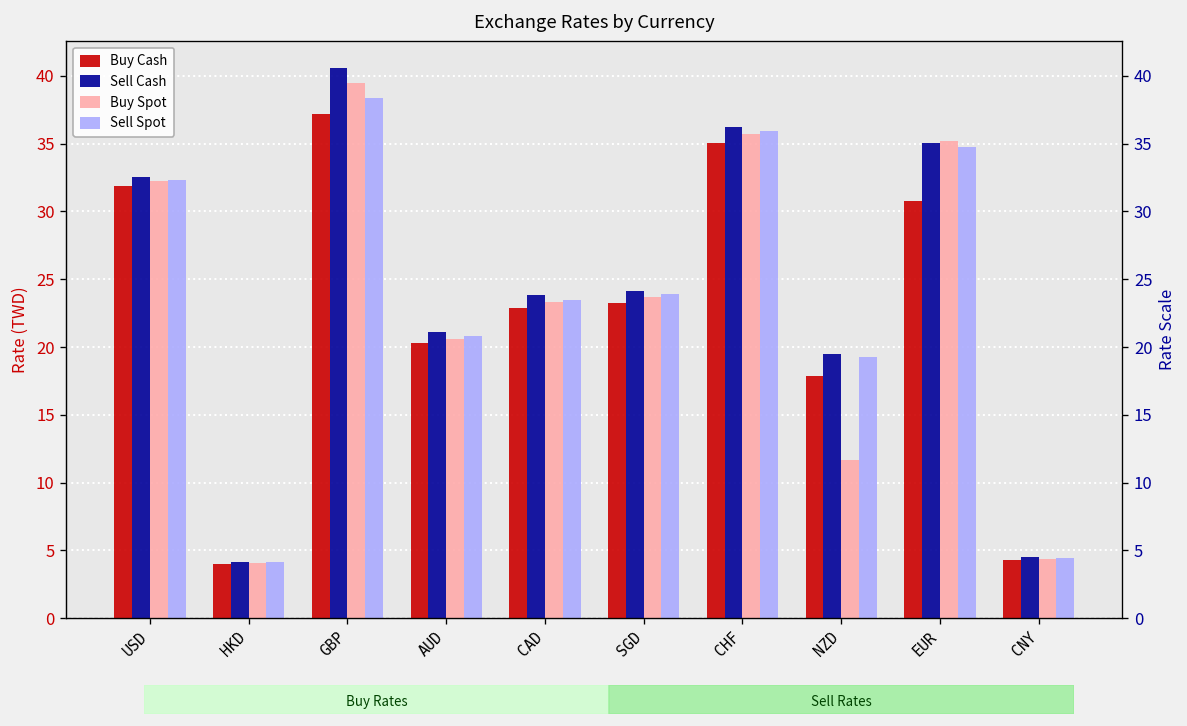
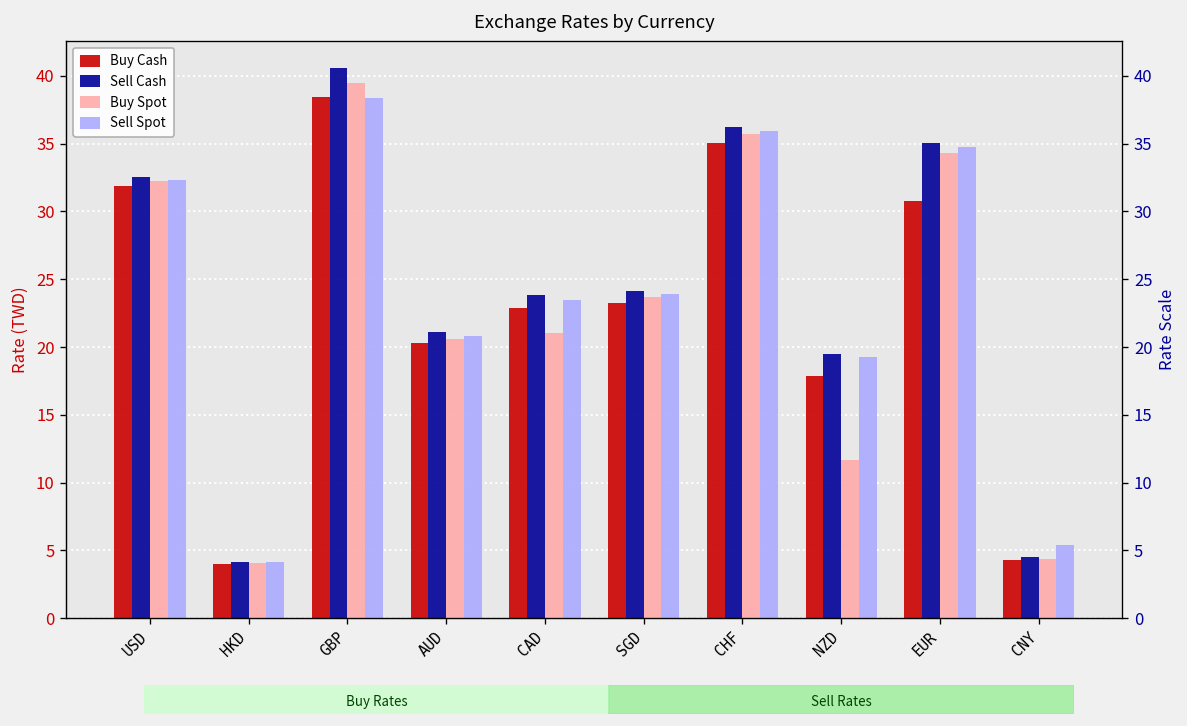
  {
    "Buy Cash": {
      "USD": 31.9,
      "HKD": 4.0,
-     "GBP": 37.2,
+     "GBP": 38.4,
      "AUD": 20.3,
      "CAD": 22.9,
      "SGD": 23.2,
      "CHF": 35.0,
      "NZD": 17.9,
      "EUR": 30.8,
      "CNY": 4.3
    },
    "Sell Cash": {
      "USD": 32.5,
      "HKD": 4.2,
      "GBP": 40.6,
      "AUD": 21.1,
      "CAD": 23.8,
      "SGD": 24.1,
      "CHF": 36.2,
      "NZD": 19.5,
      "EUR": 35.1,
      "CNY": 4.5
    },
    "Buy Spot": {
      "USD": 32.2,
      "HKD": 4.1,
      "GBP": 39.4,
      "AUD": 20.6,
-     "CAD": 23.3,
+     "CAD": 21.0,
      "SGD": 23.7,
      "CHF": 35.7,
      "NZD": 11.7,
-     "EUR": 35.2,
+     "EUR": 34.3,
      "CNY": 4.4
    },
    "Sell Spot": {
      "USD": 32.3,
      "HKD": 4.2,
      "GBP": 38.4,
      "AUD": 20.8,
      "CAD": 23.5,
      "SGD": 23.9,
      "CHF": 36.0,
      "NZD": 19.2,
      "EUR": 34.7,
-     "CNY": 4.4
+     "CNY": 5.4
    }
  }
